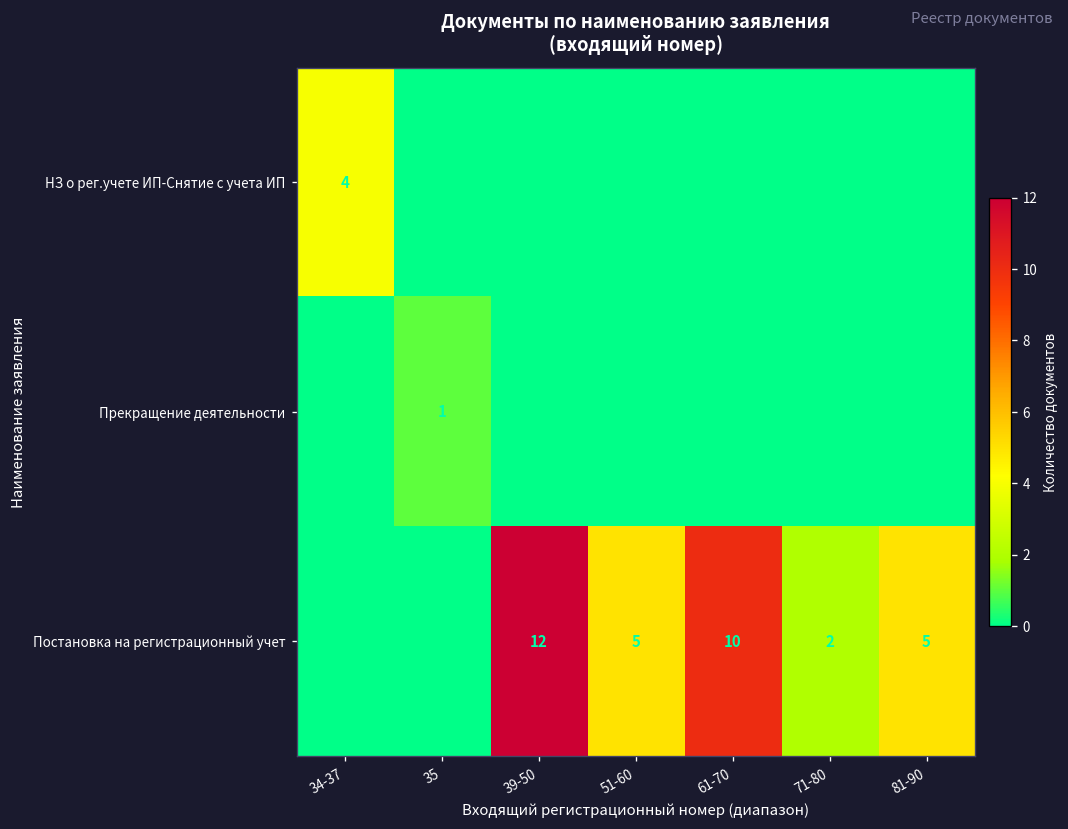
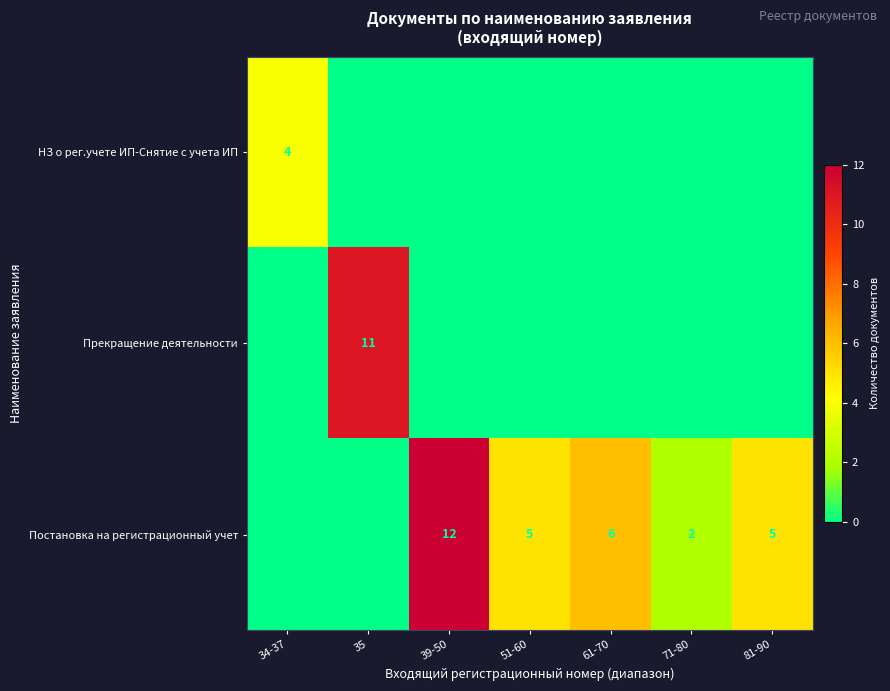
  {
    "НЗ о рег.учете ИП-Снятие с учета ИП": {
      "34-37": 4
    },
    "Прекращение деятельности": {
-     "35": 1
+     "35": 11
    },
    "Постановка на регистрационный учет": {
      "39-50": 12,
      "51-60": 5,
-     "61-70": 10,
+     "61-70": 6,
      "71-80": 2,
      "81-90": 5
    }
  }
